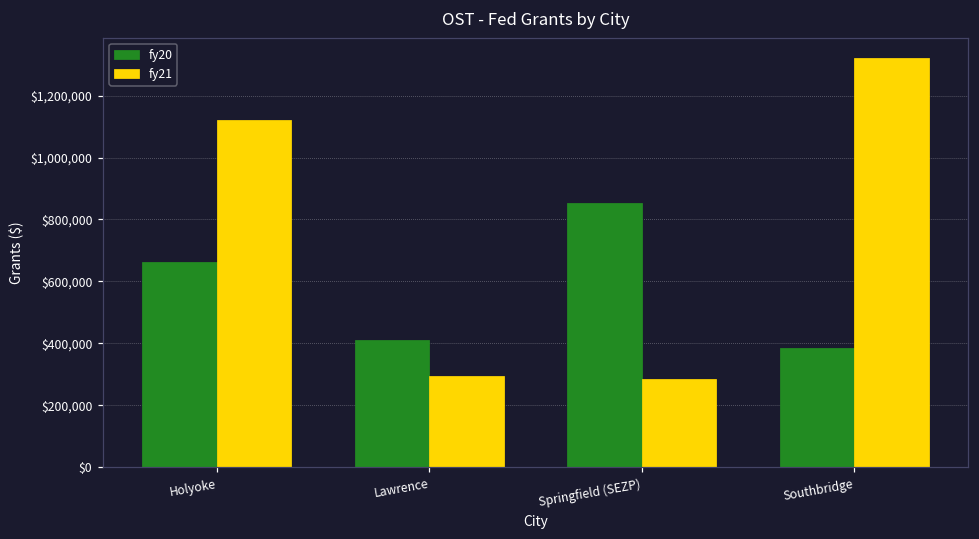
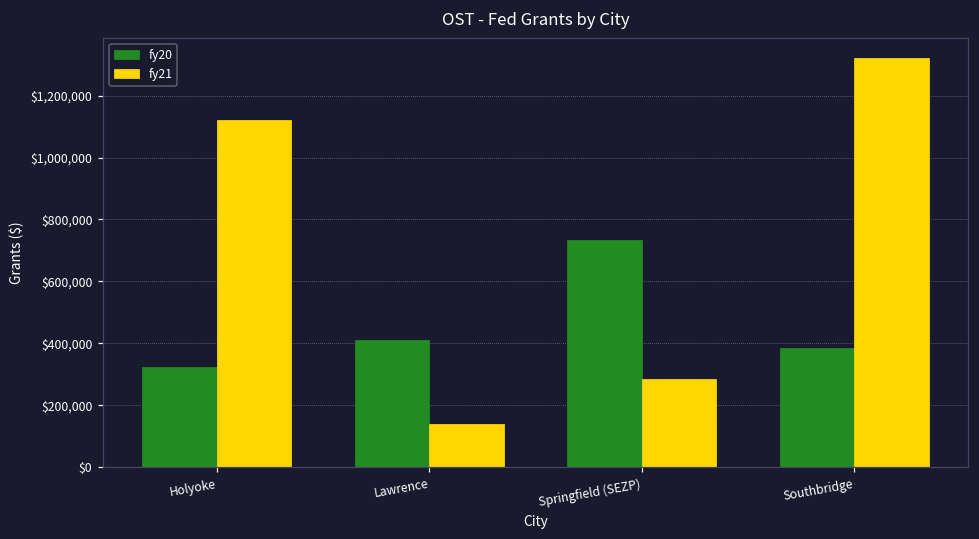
  {
    "fy20": {
-     "Holyoke": "$660,000",
+     "Holyoke": "$320,000",
      "Lawrence": "$410,000",
-     "Springfield (SEZP)": "$850,000",
+     "Springfield (SEZP)": "$730,000",
      "Southbridge": "$380,000"
    },
    "fy21": {
      "Holyoke": "$1,120,000",
-     "Lawrence": "$300,000",
+     "Lawrence": "$140,000",
      "Springfield (SEZP)": "$290,000",
      "Southbridge": "$1,320,000"
    }
  }
